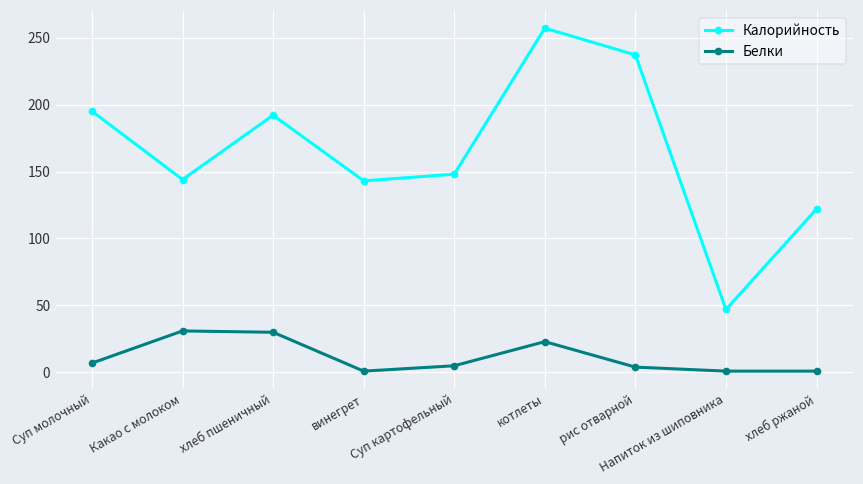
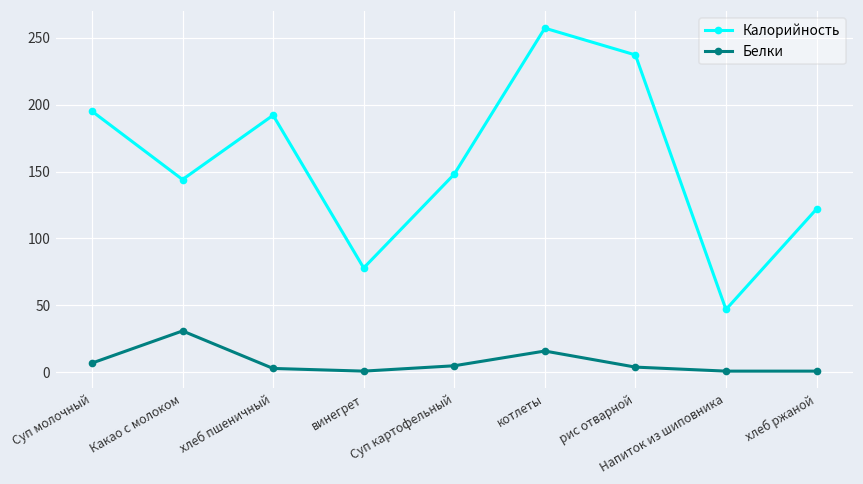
  {
    "Калорийность": {
      "Суп молочный": 195,
      "Какао с молоком": 144,
      "хлеб пшеничный": 192,
-     "винегрет": 143,
+     "винегрет": 78,
      "Суп картофельный": 148,
      "котлеты": 257,
      "рис отварной": 237,
      "Напиток из шиповника": 47,
      "хлеб ржаной": 122
    },
    "Белки": {
      "Суп молочный": 7,
      "Какао с молоком": 31,
-     "хлеб пшеничный": 30,
+     "хлеб пшеничный": 3,
      "винегрет": 1,
      "Суп картофельный": 5,
-     "котлеты": 23,
+     "котлеты": 16,
      "рис отварной": 4,
      "Напиток из шиповника": 1,
      "хлеб ржаной": 1
    }
  }
